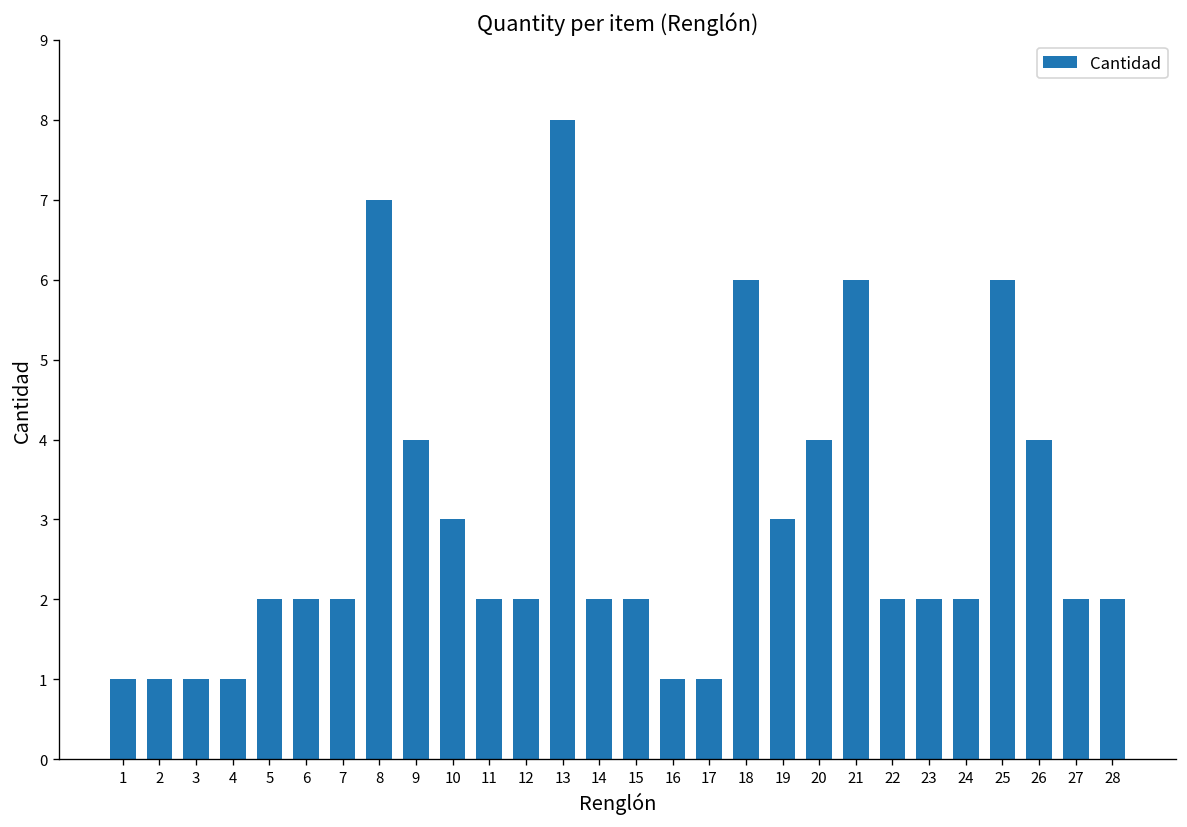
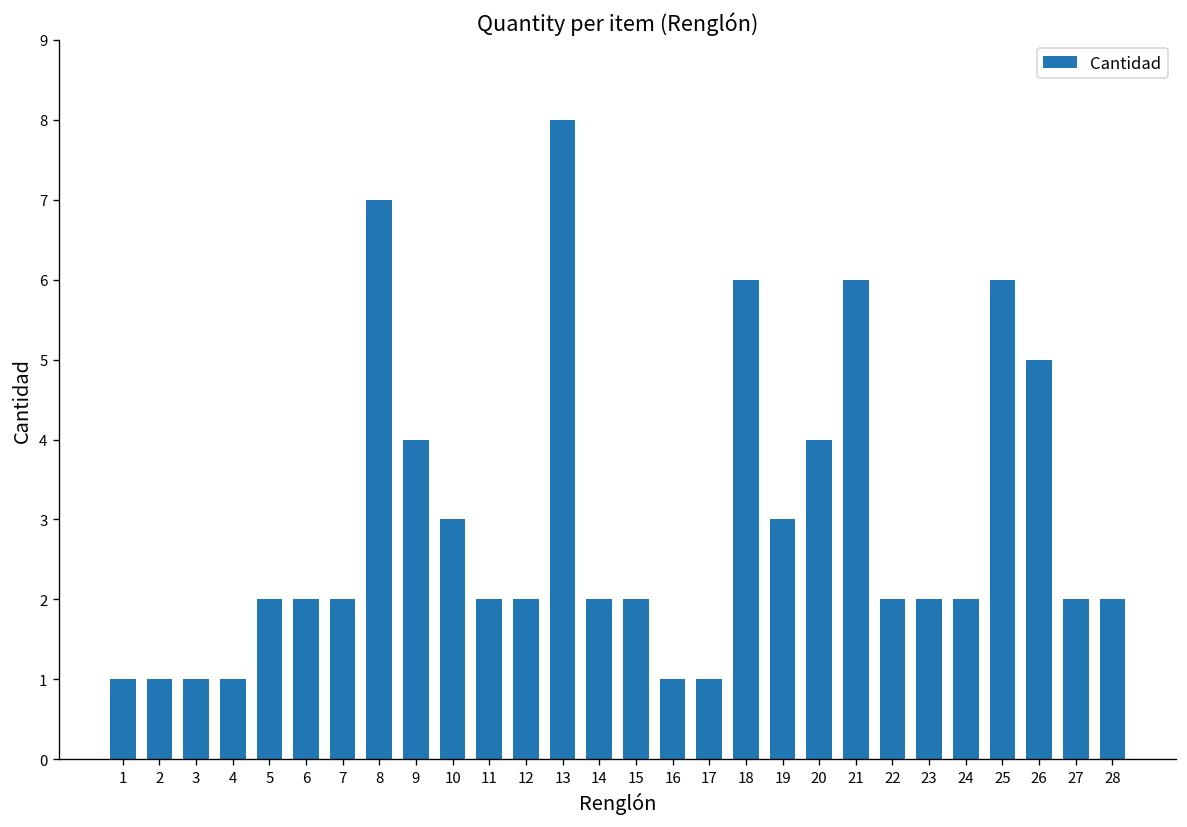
  {
    "1": 1,
    "2": 1,
    "3": 1,
    "4": 1,
    "5": 2,
    "6": 2,
    "7": 2,
    "8": 7,
    "9": 4,
    "10": 3,
    "11": 2,
    "12": 2,
    "13": 8,
    "14": 2,
    "15": 2,
    "16": 1,
    "17": 1,
    "18": 6,
    "19": 3,
    "20": 4,
    "21": 6,
    "22": 2,
    "23": 2,
    "24": 2,
    "25": 6,
-   "26": 4,
+   "26": 5,
    "27": 2,
    "28": 2
  }
